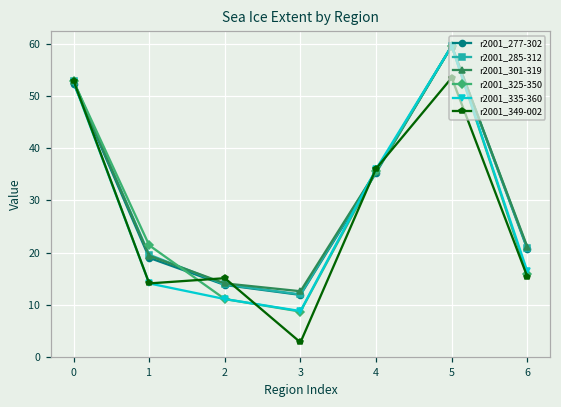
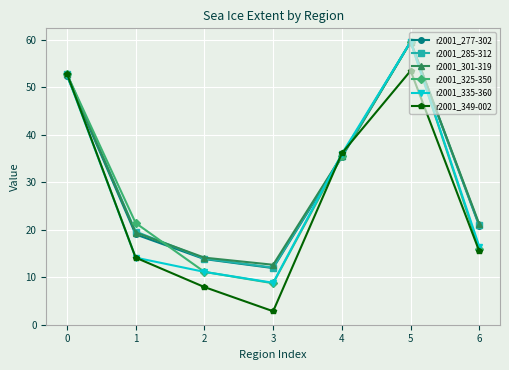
  {
    "r2001_349-002": {
-     "2": 15,
+     "2": 8,
      "3": 3
    }
  }
